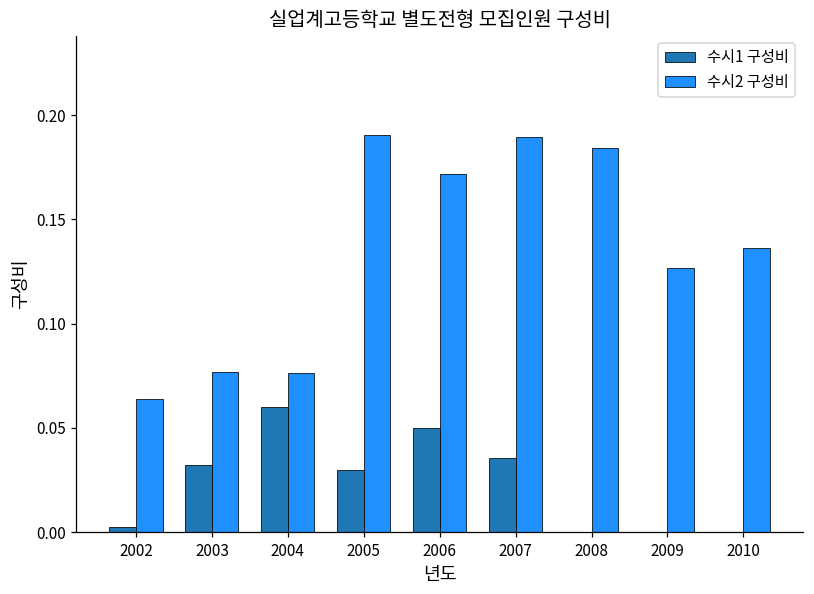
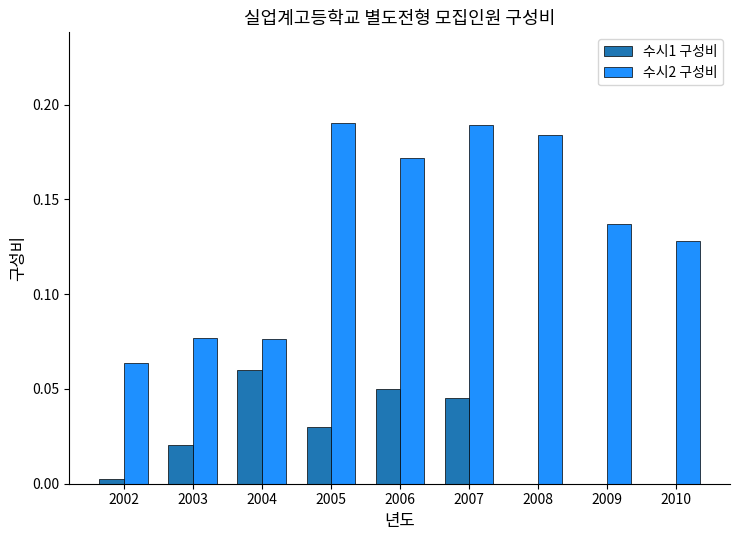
  {
    "수시1 구성비": {
      "2002": 0.002,
-     "2003": 0.032,
+     "2003": 0.020,
      "2004": 0.060,
      "2005": 0.030,
      "2006": 0.050,
-     "2007": 0.035,
+     "2007": 0.045,
      "2008": 0.000,
      "2009": 0.000,
      "2010": 0.000
    },
    "수시2 구성비": {
      "2002": 0.064,
      "2003": 0.077,
      "2004": 0.076,
      "2005": 0.191,
      "2006": 0.172,
      "2007": 0.189,
      "2008": 0.184,
-     "2009": 0.127,
-     "2010": 0.136
+     "2009": 0.137,
+     "2010": 0.128
    }
  }
